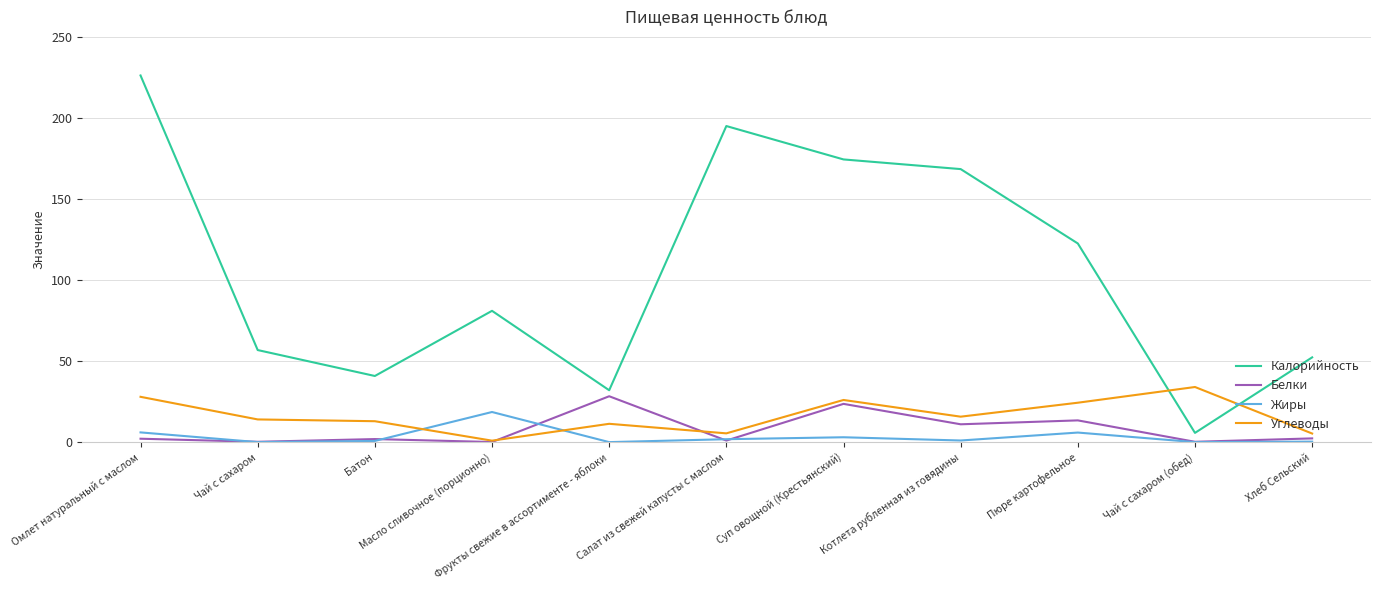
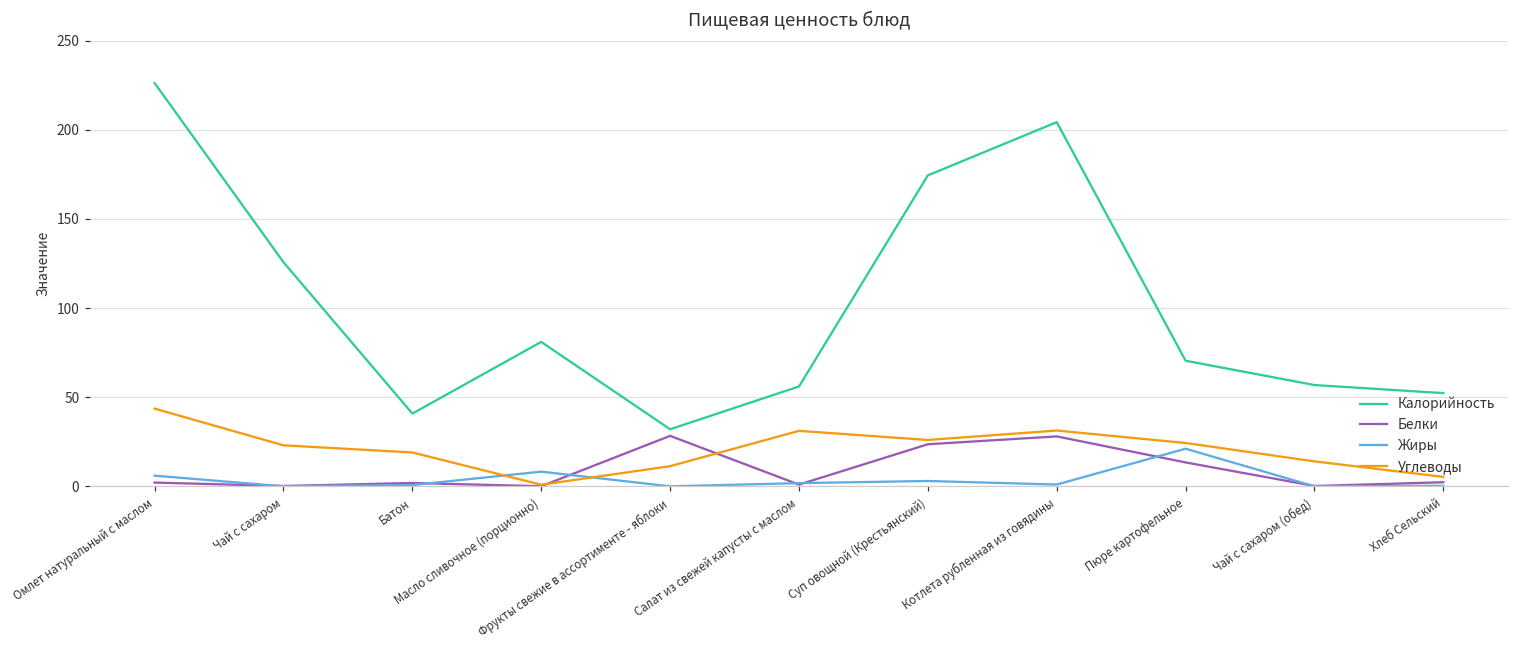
  {
    "Калорийность": {
      "Омлет натуральный с маслом": 226,
-     "Чай с сахаром": 57,
+     "Чай с сахаром": 126,
      "Батон": 41,
      "Масло сливочное (порционно)": 81,
      "Фрукты свежие в ассортименте - яблоки": 32,
-     "Салат из свежей капусты с маслом": 195,
+     "Салат из свежей капусты с маслом": 56,
      "Суп овощной (Крестьянский)": 174,
-     "Котлета рубленная из говядины": 168,
-     "Пюре картофельное": 123,
-     "Чай с сахаром (обед)": 6,
+     "Котлета рубленная из говядины": 204,
+     "Пюре картофельное": 70,
+     "Чай с сахаром (обед)": 57,
      "Хлеб Сельский": 52
    },
    "Белки": {
      "Омлет натуральный с маслом": 2,
      "Фрукты свежие в ассортименте - яблоки": 28,
      "Суп овощной (Крестьянский)": 24,
-     "Котлета рубленная из говядины": 11,
+     "Котлета рубленная из говядины": 28,
      "Пюре картофельное": 13,
      "Хлеб Сельский": 2
    },
    "Жиры": {
      "Омлет натуральный с маслом": 6,
-     "Масло сливочное (порционно)": 19,
+     "Масло сливочное (порционно)": 8,
      "Фрукты свежие в ассортименте - яблоки": 0,
      "Суп овощной (Крестьянский)": 3,
      "Котлета рубленная из говядины": 1,
-     "Пюре картофельное": 6,
+     "Пюре картофельное": 21,
      "Хлеб Сельский": 0
    },
    "Углеводы": {
-     "Омлет натуральный с маслом": 28,
-     "Чай с сахаром": 14,
-     "Батон": 13,
+     "Омлет натуральный с маслом": 44,
+     "Чай с сахаром": 23,
+     "Батон": 19,
      "Фрукты свежие в ассортименте - яблоки": 11,
-     "Салат из свежей капусты с маслом": 5,
+     "Салат из свежей капусты с маслом": 31,
      "Суп овощной (Крестьянский)": 26,
-     "Котлета рубленная из говядины": 16,
+     "Котлета рубленная из говядины": 31,
      "Пюре картофельное": 24,
-     "Чай с сахаром (обед)": 34,
+     "Чай с сахаром (обед)": 14,
      "Хлеб Сельский": 5
    }
  }
